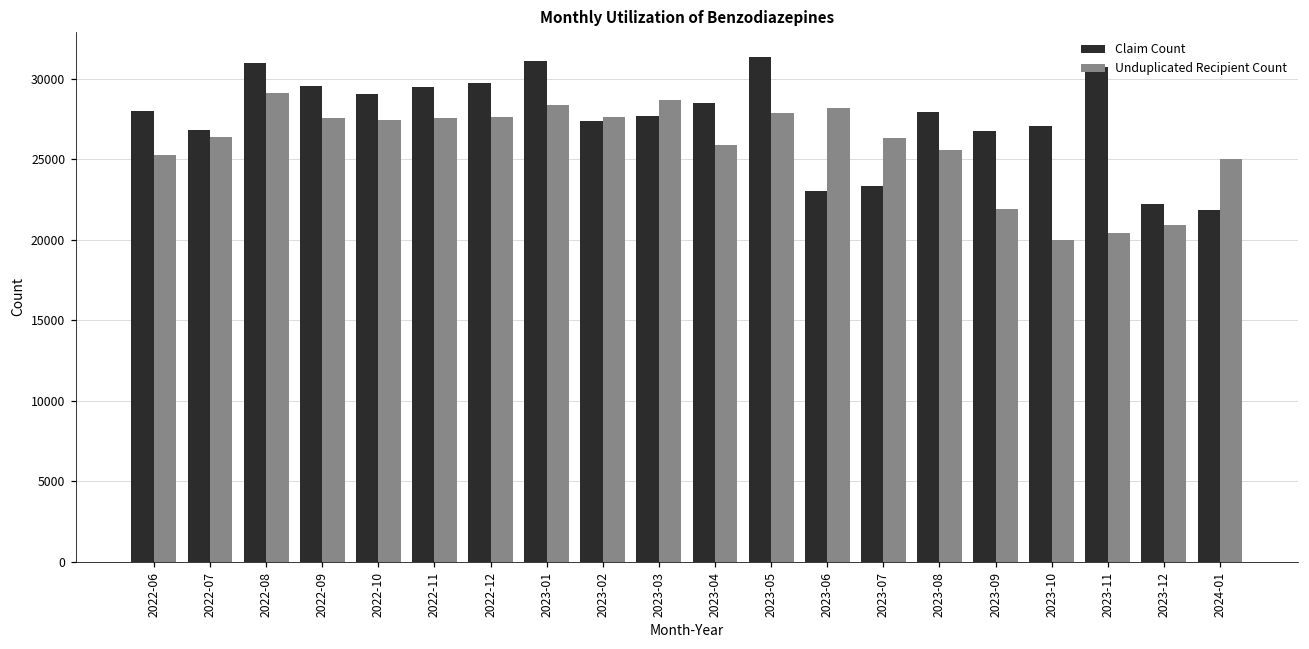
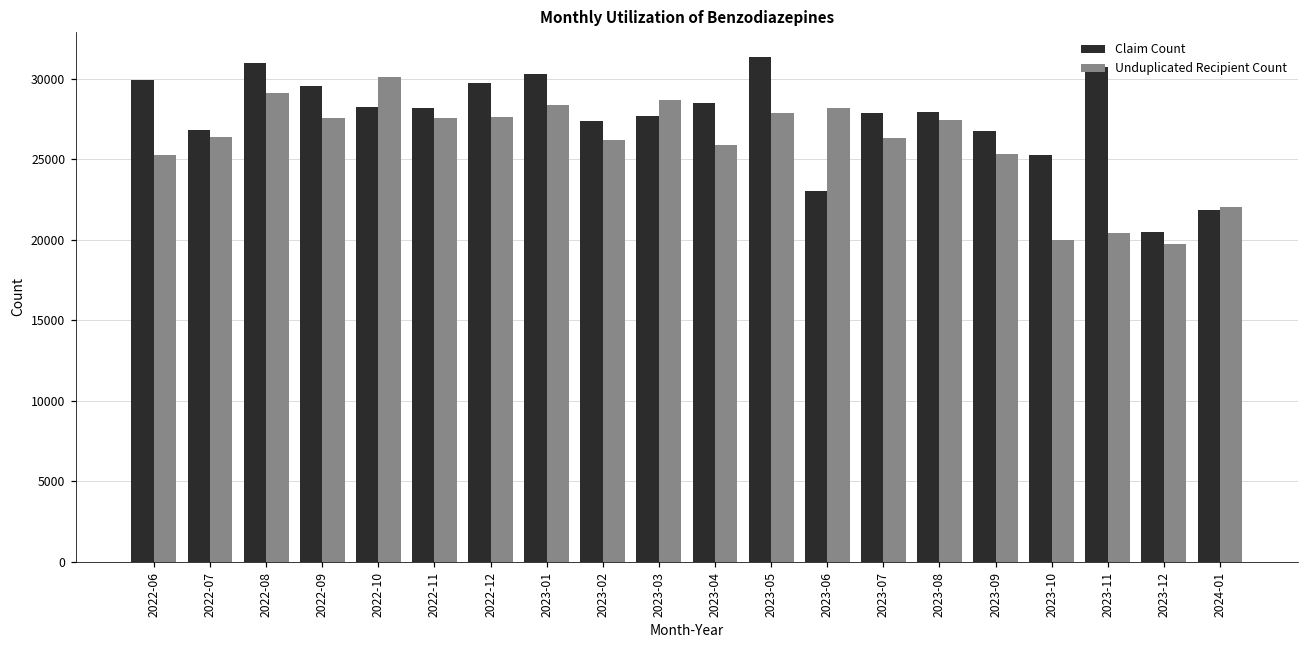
  {
    "Claim Count": {
-     "2022-06": 28000,
+     "2022-06": 30000,
      "2022-07": 26900,
      "2022-08": 31000,
      "2022-09": 29500,
-     "2022-10": 29000,
-     "2022-11": 29500,
+     "2022-10": 28300,
+     "2022-11": 28200,
      "2022-12": 29800,
-     "2023-01": 31100,
+     "2023-01": 30300,
      "2023-02": 27400,
      "2023-03": 27700,
      "2023-04": 28500,
      "2023-05": 31300,
      "2023-06": 23000,
-     "2023-07": 23400,
+     "2023-07": 27900,
      "2023-08": 28000,
      "2023-09": 26800,
-     "2023-10": 27100,
+     "2023-10": 25300,
      "2023-11": 30800,
-     "2023-12": 22300,
+     "2023-12": 20500,
      "2024-01": 21800
    },
    "Unduplicated Recipient Count": {
      "2022-06": 25300,
      "2022-07": 26400,
      "2022-08": 29100,
      "2022-09": 27600,
-     "2022-10": 27400,
+     "2022-10": 30100,
      "2022-11": 27600,
      "2022-12": 27700,
      "2023-01": 28400,
-     "2023-02": 27600,
+     "2023-02": 26200,
      "2023-03": 28700,
      "2023-04": 25900,
      "2023-05": 27900,
      "2023-06": 28200,
      "2023-07": 26400,
-     "2023-08": 25600,
-     "2023-09": 22000,
+     "2023-08": 27400,
+     "2023-09": 25300,
      "2023-10": 20000,
      "2023-11": 20400,
-     "2023-12": 20900,
-     "2024-01": 25000
+     "2023-12": 19700,
+     "2024-01": 22100
    }
  }
